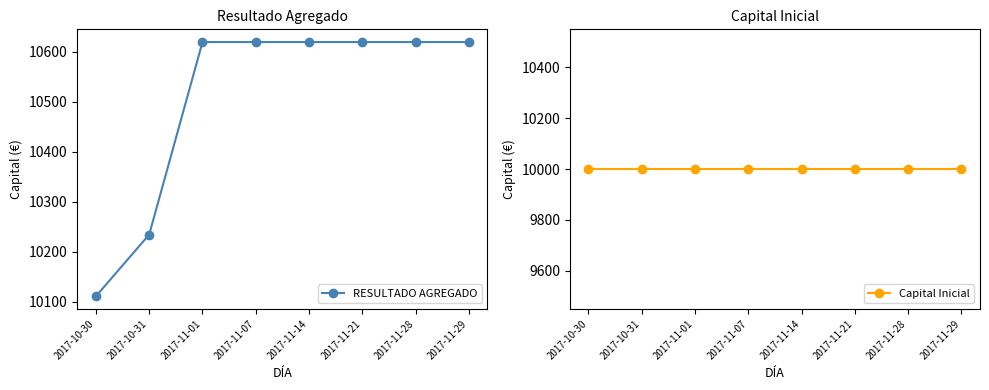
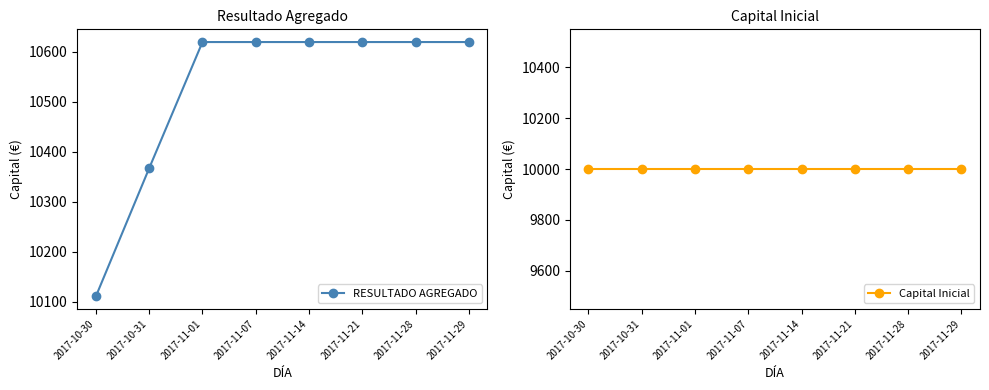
  {
    "Resultado Agregado": {
      "2017-10-30": 10110,
-     "2017-10-31": 10230,
+     "2017-10-31": 10370,
      "2017-11-01": 10620,
      "2017-11-07": 10620,
      "2017-11-14": 10620,
      "2017-11-21": 10620,
      "2017-11-28": 10620,
      "2017-11-29": 10620
    },
    "Capital Inicial": {
      "2017-10-30": 10000,
      "2017-10-31": 10000,
      "2017-11-01": 10000,
      "2017-11-07": 10000,
      "2017-11-14": 10000,
      "2017-11-21": 10000,
      "2017-11-28": 10000,
      "2017-11-29": 10000
    }
  }
